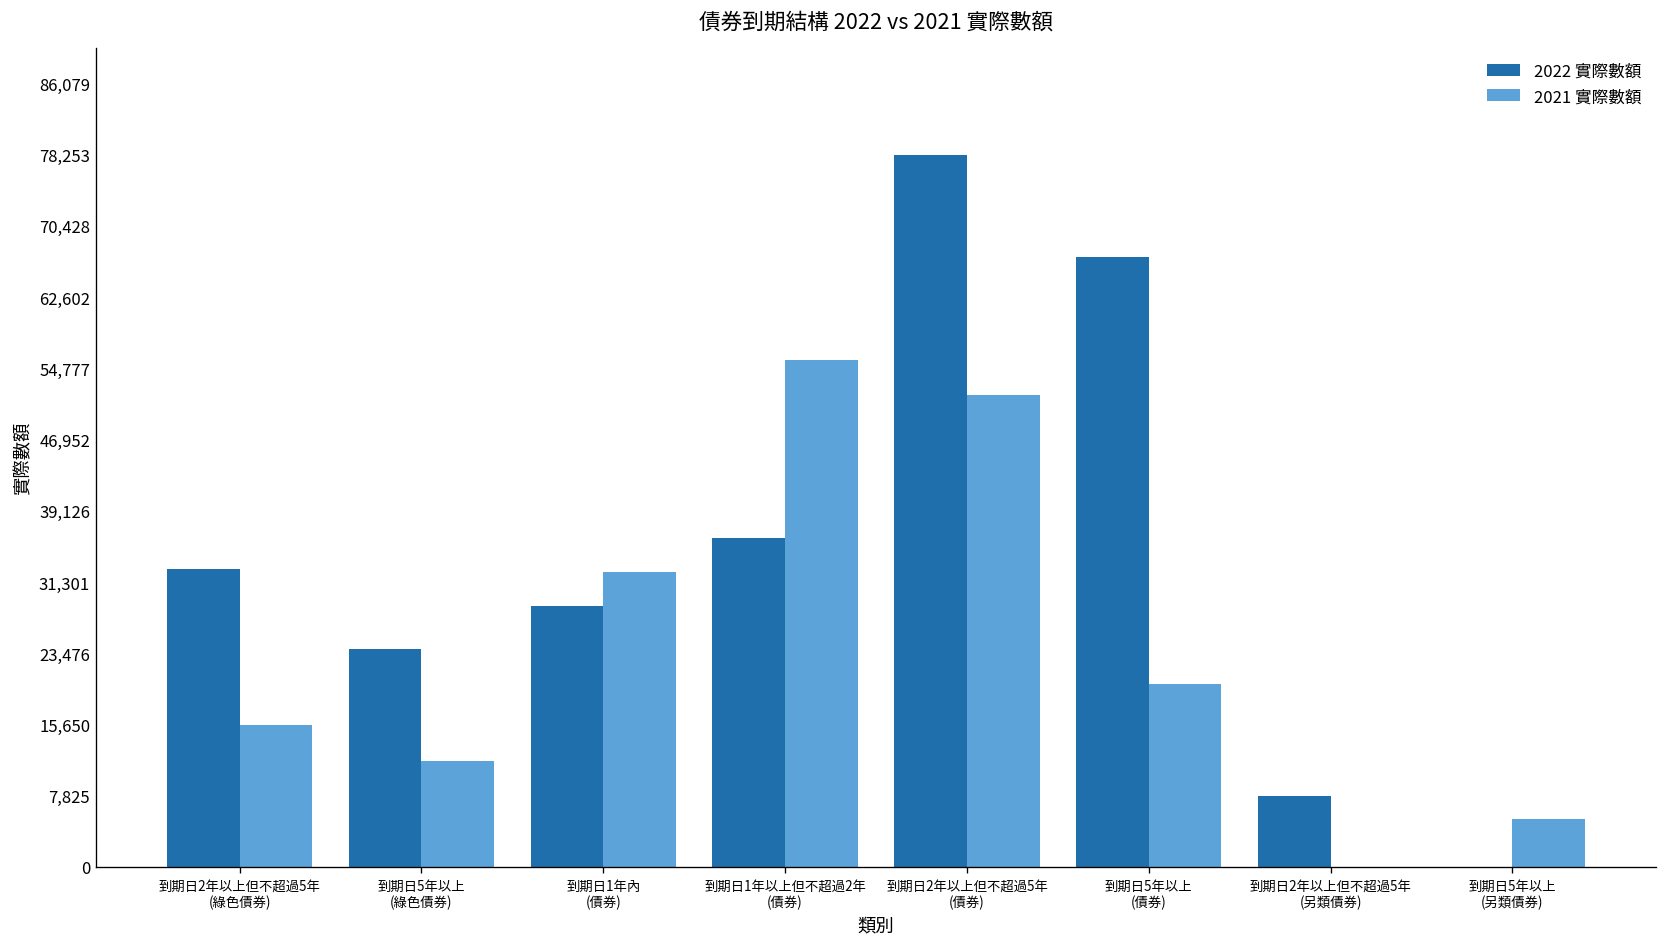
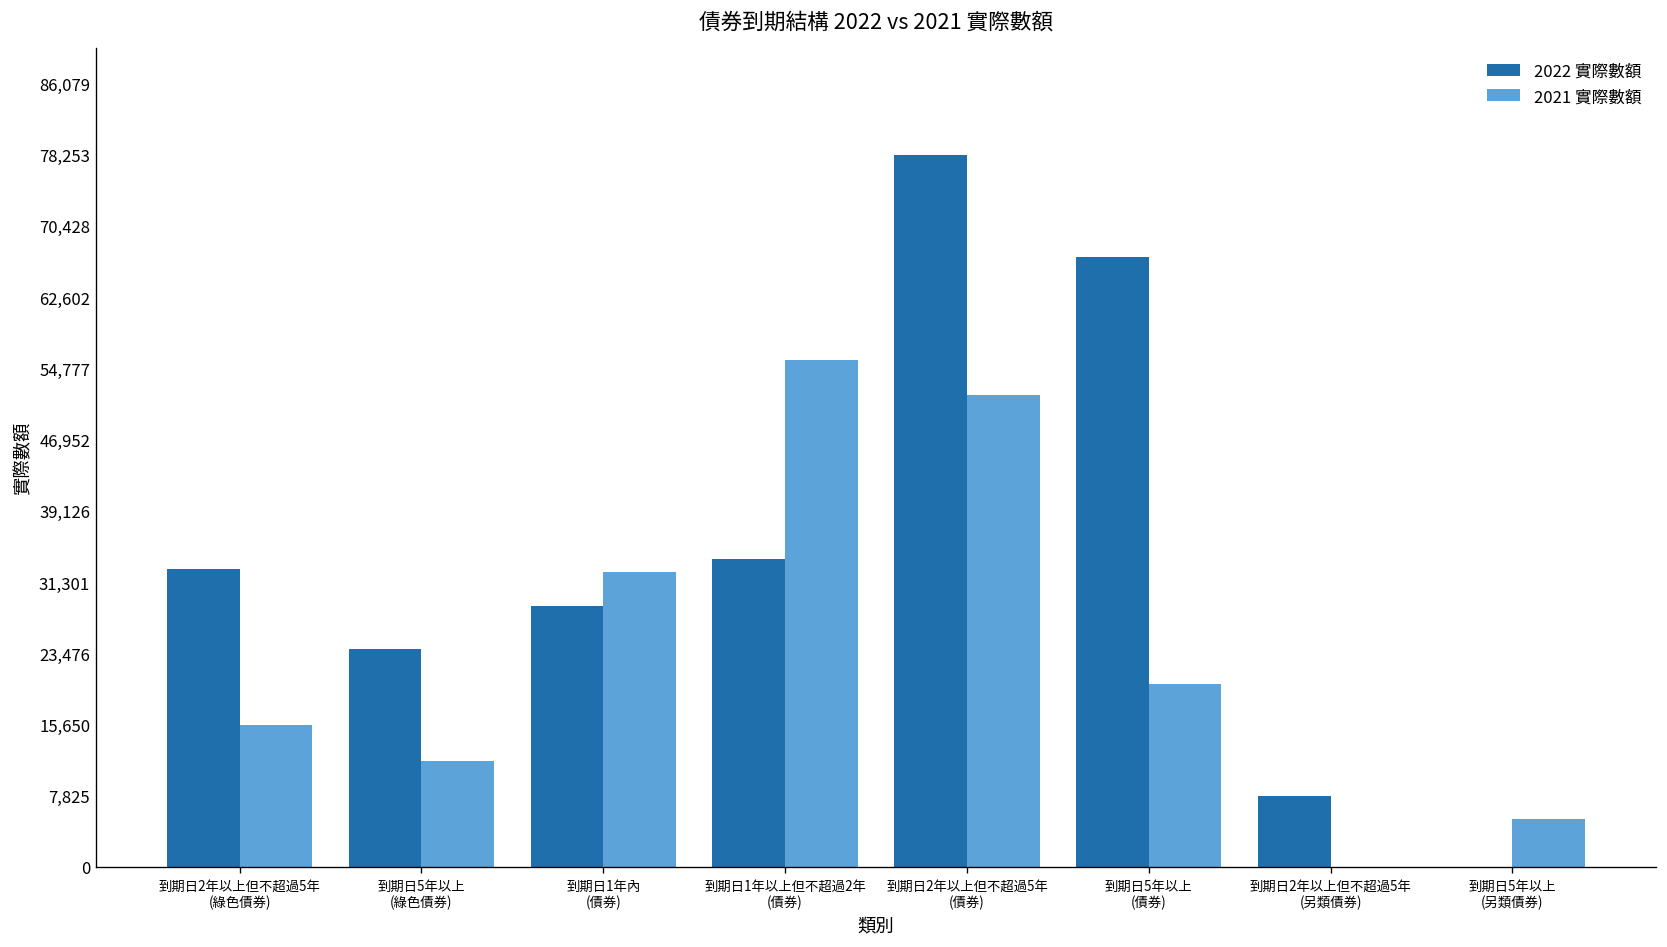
  {
    "2022 實際數額": {
      "到期日2年以上但不超過5年 (綠色債券)": "33,000",
      "到期日5年以上 (綠色債券)": "24,000",
      "到期日1年內 (債券)": "29,000",
-     "到期日1年以上但不超過2年 (債券)": "36,000",
+     "到期日1年以上但不超過2年 (債券)": "34,000",
      "到期日2年以上但不超過5年 (債券)": "78,000",
      "到期日5年以上 (債券)": "67,000",
      "到期日2年以上但不超過5年 (另類債券)": "8,000",
      "到期日5年以上 (另類債券)": "0"
    },
    "2021 實際數額": {
      "到期日2年以上但不超過5年 (綠色債券)": "16,000",
      "到期日5年以上 (綠色債券)": "12,000",
      "到期日1年內 (債券)": "32,000",
      "到期日1年以上但不超過2年 (債券)": "56,000",
      "到期日2年以上但不超過5年 (債券)": "52,000",
      "到期日5年以上 (債券)": "20,000",
      "到期日2年以上但不超過5年 (另類債券)": "0",
      "到期日5年以上 (另類債券)": "5,000"
    }
  }
